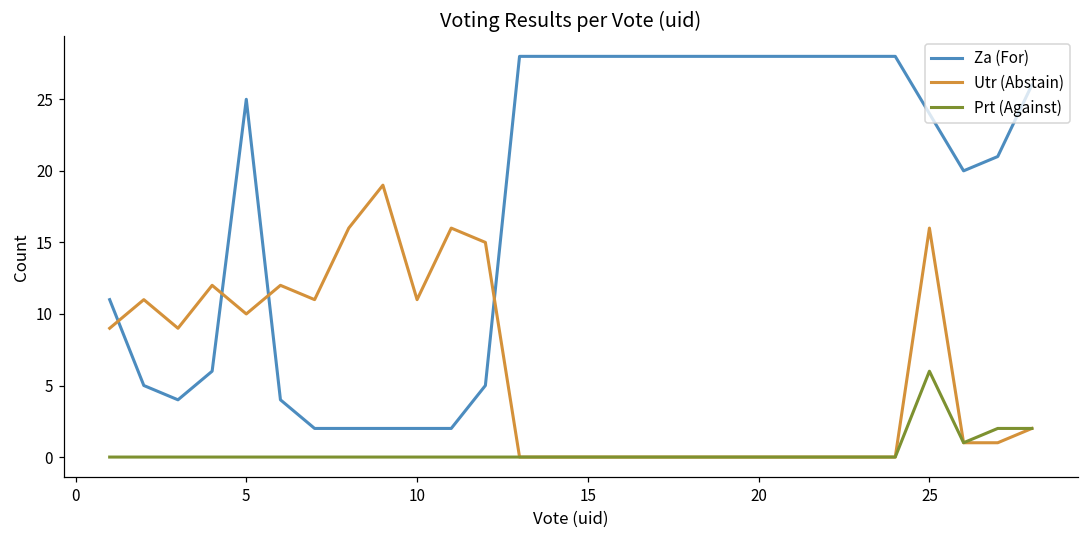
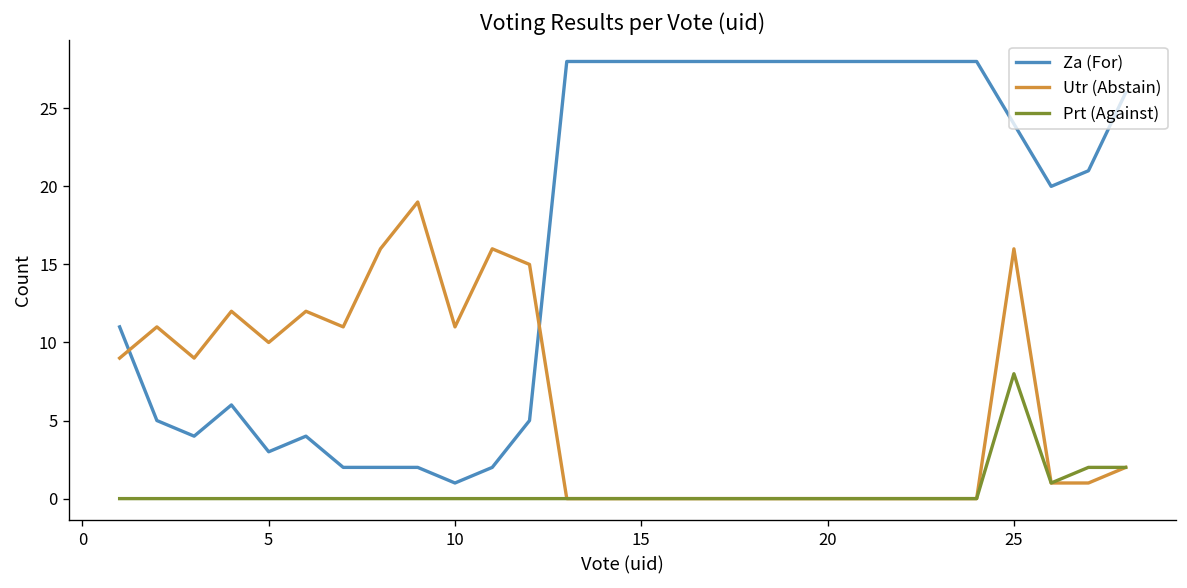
  {
    "Za (For)": {
-     "5": 25,
-     "10": 2,
+     "5": 3,
+     "10": 1,
      "15": 28,
      "20": 28
    },
    "Utr (Abstain)": {
      "5": 10,
      "10": 11,
      "25": 16
    },
    "Prt (Against)": {
      "5": 0,
      "10": 0,
-     "25": 6
+     "25": 8
    }
  }
